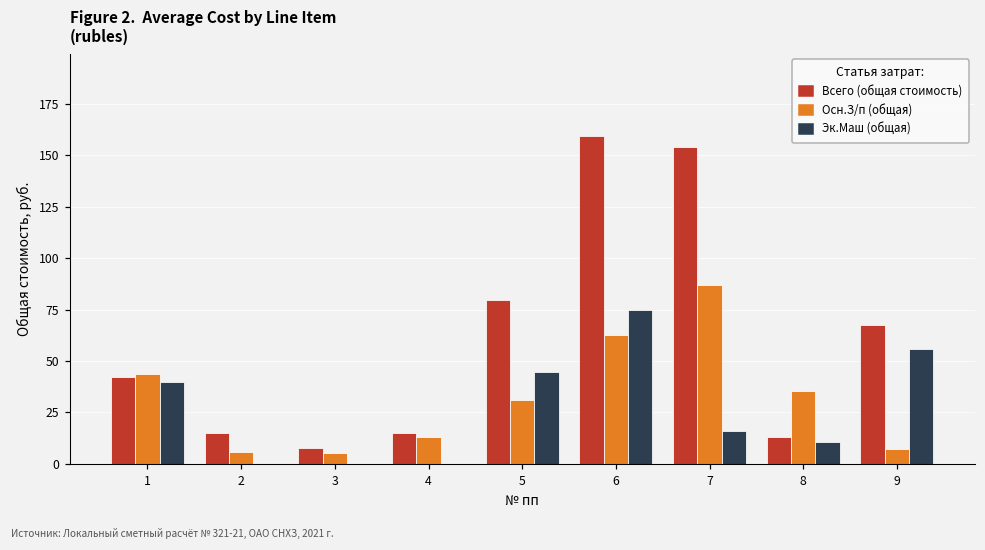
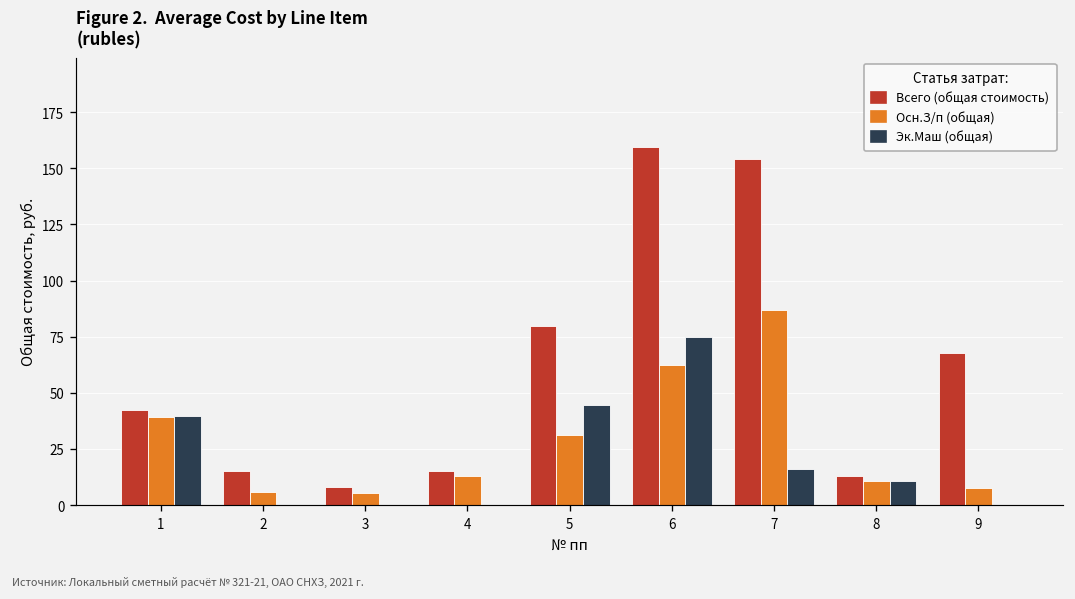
  {
    "Всего (общая стоимость)": {
      "1": 42,
      "2": 15,
      "3": 8,
      "4": 15,
      "5": 80,
      "6": 159,
      "7": 154,
      "8": 13,
      "9": 68
    },
    "Осн.З/п (общая)": {
-     "1": 44,
+     "1": 39,
      "2": 6,
      "3": 5,
      "4": 13,
      "5": 31,
      "6": 62,
      "7": 87,
-     "8": 35,
+     "8": 11,
      "9": 7
    },
    "Эк.Маш (общая)": {
      "1": 40,
      "2": 0,
      "3": 0,
      "4": 0,
      "5": 45,
      "6": 75,
      "7": 16,
      "8": 11,
-     "9": 56
+     "9": 0
    }
  }
